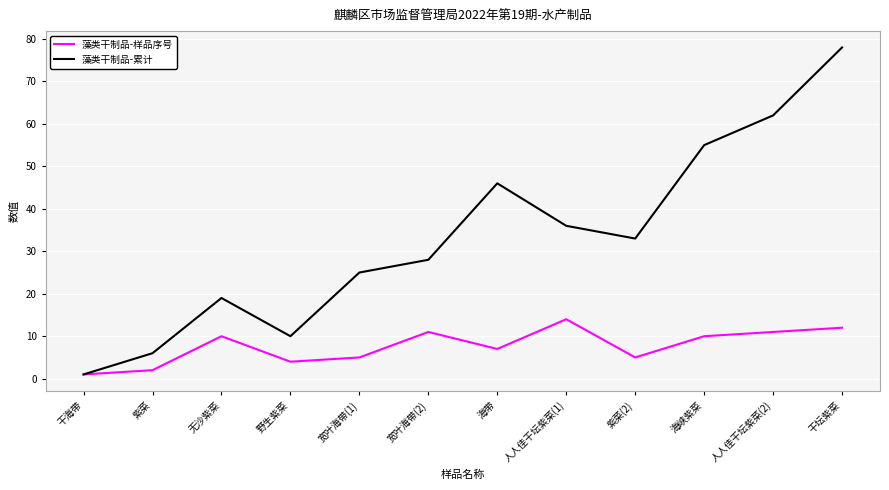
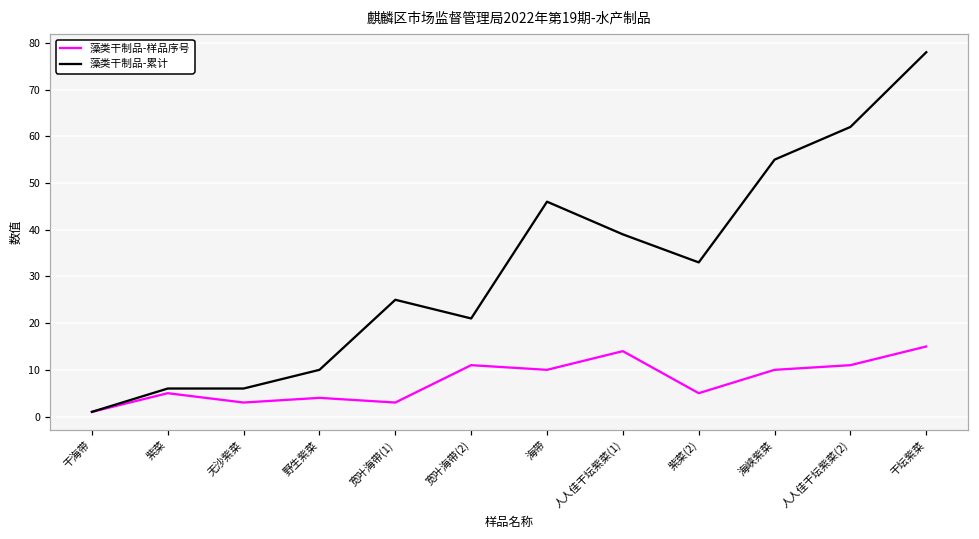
  {
    "藻类干制品-样品序号": {
-     "紫菜": 2,
-     "无沙紫菜": 10,
+     "紫菜": 5,
+     "无沙紫菜": 3,
      "野生紫菜": 4,
-     "宽叶海带(1)": 5,
+     "宽叶海带(1)": 3,
      "宽叶海带(2)": 11,
-     "海带": 7,
+     "海带": 10,
      "人人佳干坛紫菜(1)": 14,
      "紫菜(2)": 5,
      "海峡紫菜": 10,
      "人人佳干坛紫菜(2)": 11,
-     "干坛紫菜": 12
+     "干坛紫菜": 15
    },
    "藻类干制品-累计": {
      "紫菜": 6,
-     "无沙紫菜": 19,
+     "无沙紫菜": 6,
      "野生紫菜": 10,
      "宽叶海带(1)": 25,
-     "宽叶海带(2)": 28,
+     "宽叶海带(2)": 21,
      "海带": 46,
-     "人人佳干坛紫菜(1)": 36,
+     "人人佳干坛紫菜(1)": 39,
      "紫菜(2)": 33,
      "海峡紫菜": 55,
      "人人佳干坛紫菜(2)": 62,
      "干坛紫菜": 78
    }
  }
